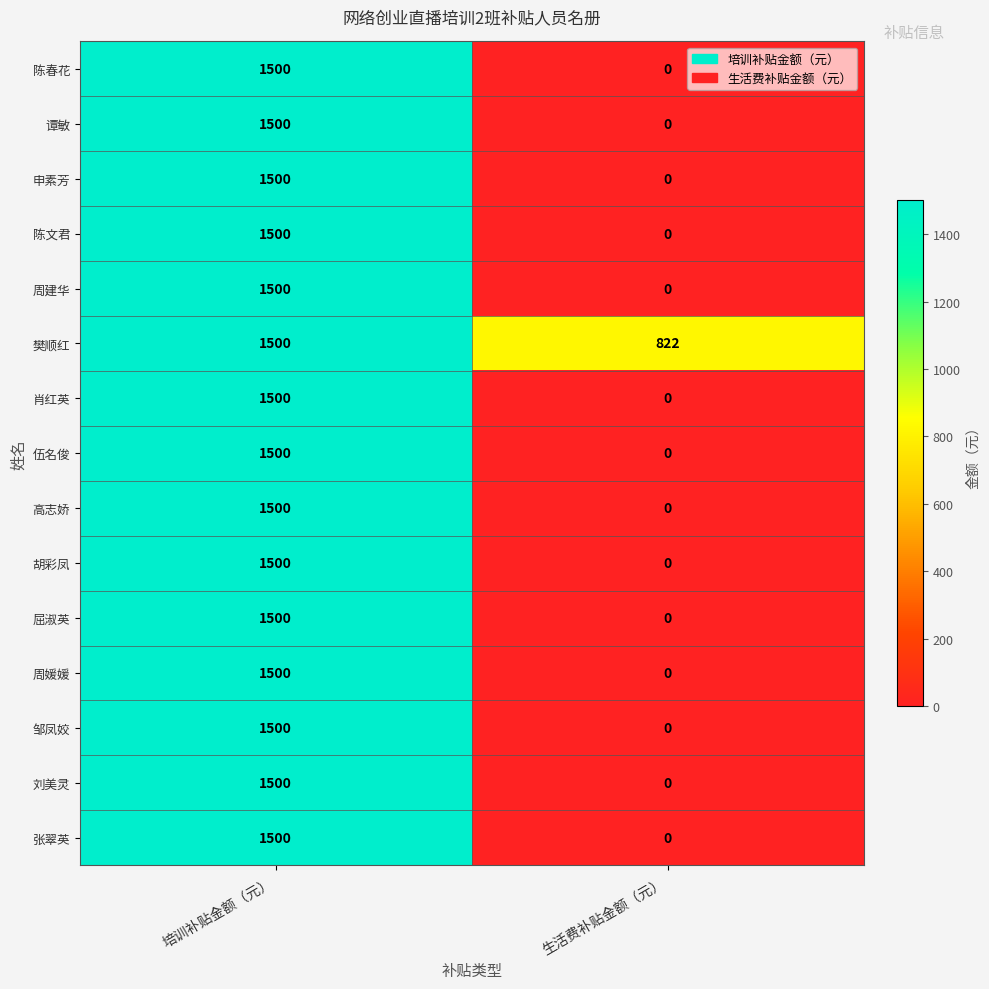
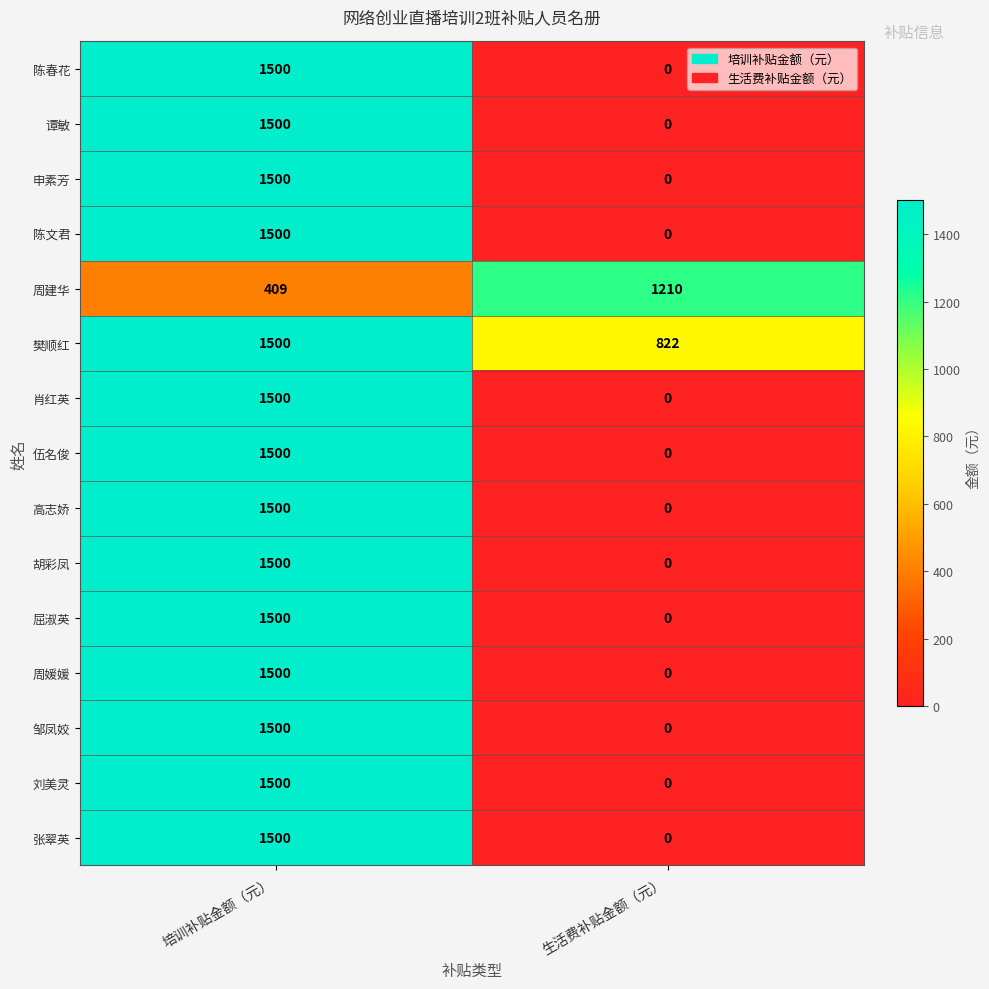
  {
    "陈春花": {
      "培训补贴金额（元）": 1500,
      "生活费补贴金额（元）": 0
    },
    "谭敏": {
      "培训补贴金额（元）": 1500,
      "生活费补贴金额（元）": 0
    },
    "申素芳": {
      "培训补贴金额（元）": 1500,
      "生活费补贴金额（元）": 0
    },
    "陈文君": {
      "培训补贴金额（元）": 1500,
      "生活费补贴金额（元）": 0
    },
    "周建华": {
-     "培训补贴金额（元）": 1500,
-     "生活费补贴金额（元）": 0
+     "培训补贴金额（元）": 409,
+     "生活费补贴金额（元）": 1210
    },
    "樊顺红": {
      "培训补贴金额（元）": 1500,
      "生活费补贴金额（元）": 822
    },
    "肖红英": {
      "培训补贴金额（元）": 1500,
      "生活费补贴金额（元）": 0
    },
    "伍名俊": {
      "培训补贴金额（元）": 1500,
      "生活费补贴金额（元）": 0
    },
    "高志娇": {
      "培训补贴金额（元）": 1500,
      "生活费补贴金额（元）": 0
    },
    "胡彩凤": {
      "培训补贴金额（元）": 1500,
      "生活费补贴金额（元）": 0
    },
    "屈淑英": {
      "培训补贴金额（元）": 1500,
      "生活费补贴金额（元）": 0
    },
    "周媛媛": {
      "培训补贴金额（元）": 1500,
      "生活费补贴金额（元）": 0
    },
    "邹凤姣": {
      "培训补贴金额（元）": 1500,
      "生活费补贴金额（元）": 0
    },
    "刘美灵": {
      "培训补贴金额（元）": 1500,
      "生活费补贴金额（元）": 0
    },
    "张翠英": {
      "培训补贴金额（元）": 1500,
      "生活费补贴金额（元）": 0
    }
  }
